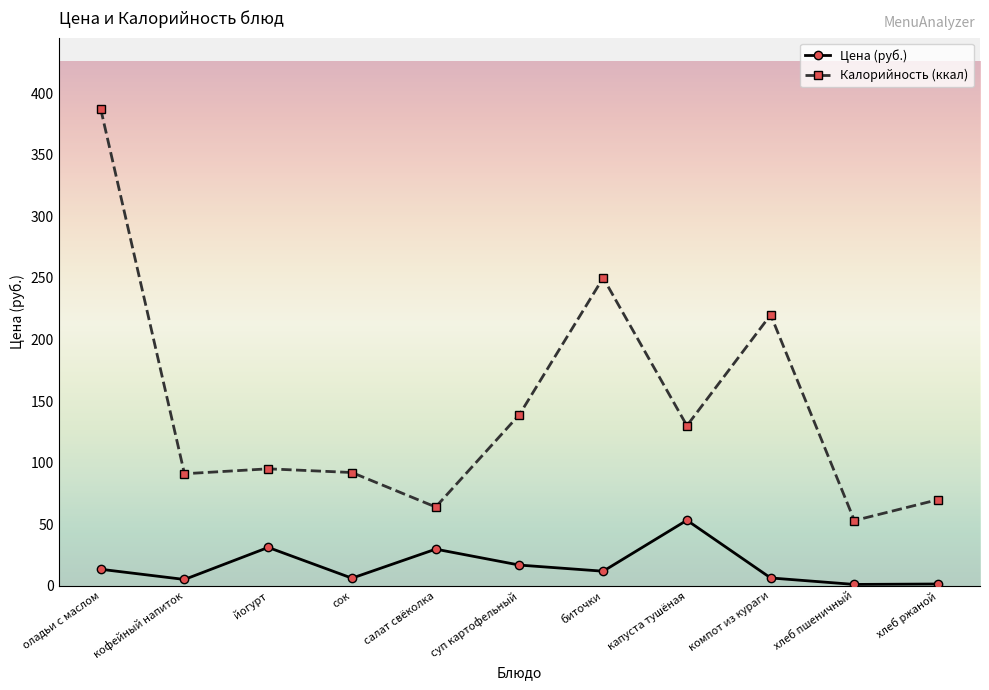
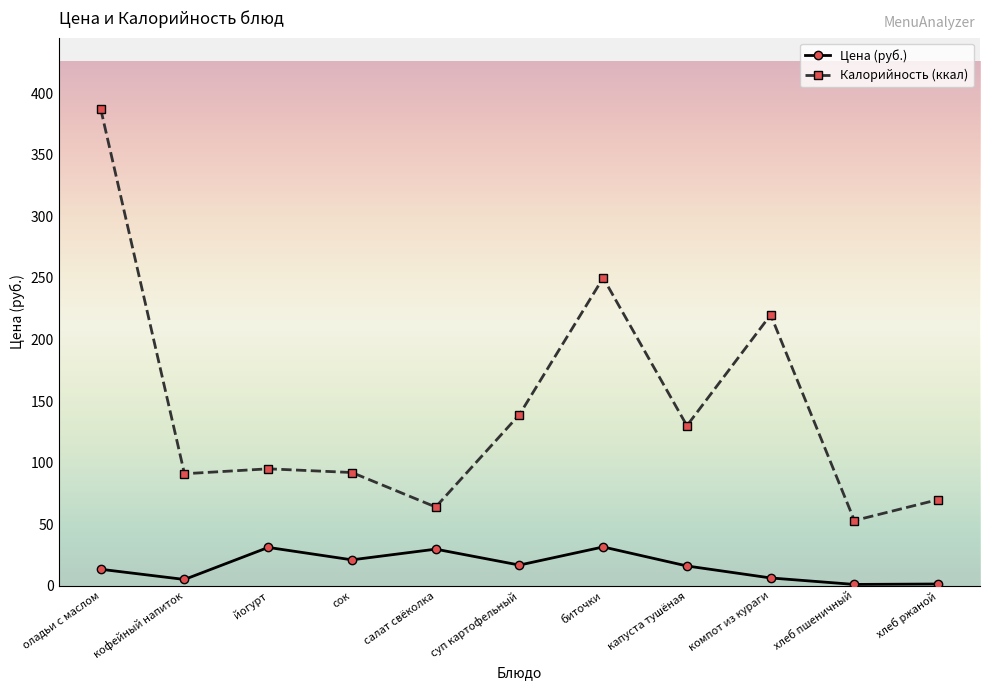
  {
    "Цена (руб.)": {
      "оладьи с маслом": 13,
      "кофейный напиток": 5,
      "йогурт": 31,
-     "сок": 6,
+     "сок": 21,
      "салат свёколка": 30,
      "суп картофельный": 17,
-     "биточки": 12,
-     "капуста тушёная": 53,
+     "биточки": 32,
+     "капуста тушёная": 16,
      "компот из кураги": 6,
      "хлеб пшеничный": 1,
      "хлеб ржаной": 2
    },
    "Калорийность (ккал)": {
      "оладьи с маслом": 387,
      "кофейный напиток": 91,
      "йогурт": 95,
      "сок": 92,
      "салат свёколка": 64,
      "суп картофельный": 139,
      "биточки": 250,
      "капуста тушёная": 130,
      "компот из кураги": 220,
      "хлеб пшеничный": 53,
      "хлеб ржаной": 70
    }
  }
